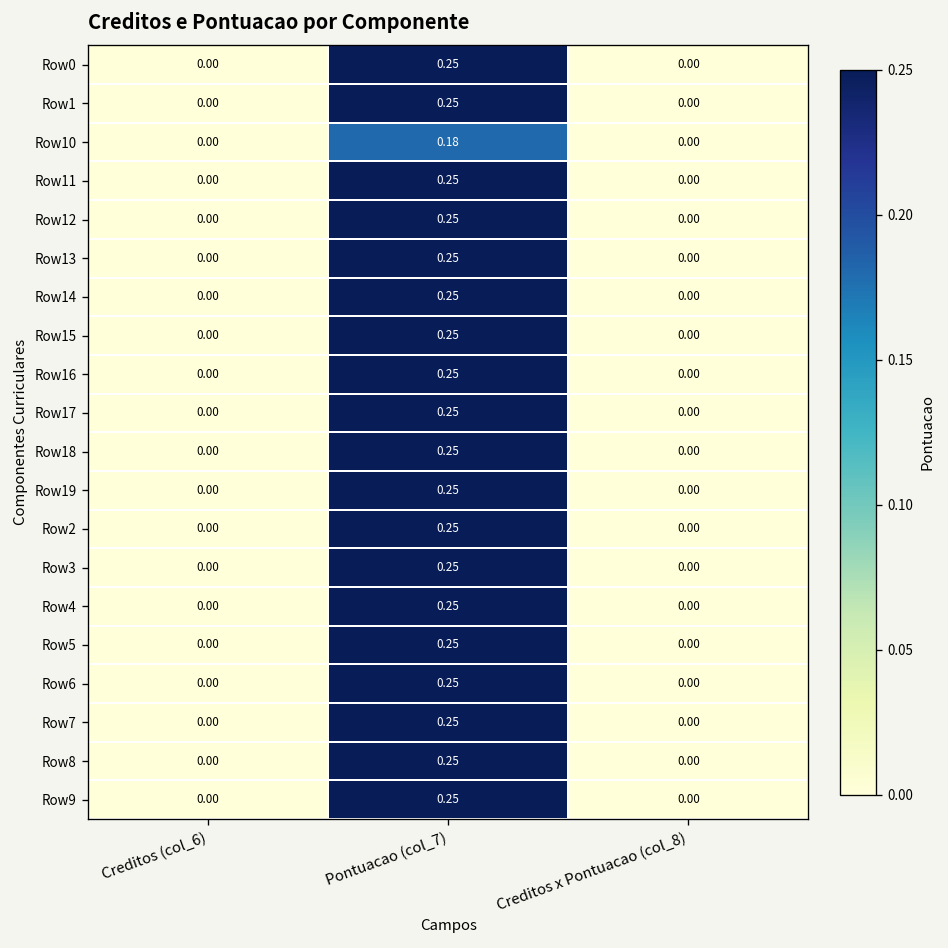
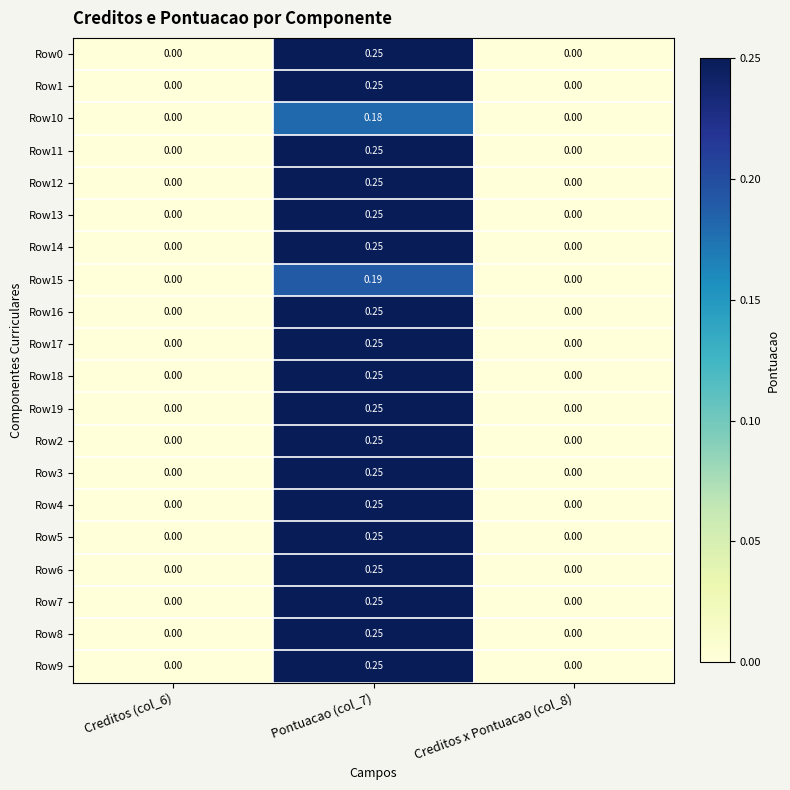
  {
    "Row0": {
      "Creditos (col_6)": 0.00,
      "Pontuacao (col_7)": 0.25,
      "Creditos x Pontuacao (col_8)": 0.00
    },
    "Row1": {
      "Creditos (col_6)": 0.00,
      "Pontuacao (col_7)": 0.25,
      "Creditos x Pontuacao (col_8)": 0.00
    },
    "Row10": {
      "Creditos (col_6)": 0.00,
      "Pontuacao (col_7)": 0.18,
      "Creditos x Pontuacao (col_8)": 0.00
    },
    "Row11": {
      "Creditos (col_6)": 0.00,
      "Pontuacao (col_7)": 0.25,
      "Creditos x Pontuacao (col_8)": 0.00
    },
    "Row12": {
      "Creditos (col_6)": 0.00,
      "Pontuacao (col_7)": 0.25,
      "Creditos x Pontuacao (col_8)": 0.00
    },
    "Row13": {
      "Creditos (col_6)": 0.00,
      "Pontuacao (col_7)": 0.25,
      "Creditos x Pontuacao (col_8)": 0.00
    },
    "Row14": {
      "Creditos (col_6)": 0.00,
      "Pontuacao (col_7)": 0.25,
      "Creditos x Pontuacao (col_8)": 0.00
    },
    "Row15": {
      "Creditos (col_6)": 0.00,
-     "Pontuacao (col_7)": 0.25,
+     "Pontuacao (col_7)": 0.19,
      "Creditos x Pontuacao (col_8)": 0.00
    },
    "Row16": {
      "Creditos (col_6)": 0.00,
      "Pontuacao (col_7)": 0.25,
      "Creditos x Pontuacao (col_8)": 0.00
    },
    "Row17": {
      "Creditos (col_6)": 0.00,
      "Pontuacao (col_7)": 0.25,
      "Creditos x Pontuacao (col_8)": 0.00
    },
    "Row18": {
      "Creditos (col_6)": 0.00,
      "Pontuacao (col_7)": 0.25,
      "Creditos x Pontuacao (col_8)": 0.00
    },
    "Row19": {
      "Creditos (col_6)": 0.00,
      "Pontuacao (col_7)": 0.25,
      "Creditos x Pontuacao (col_8)": 0.00
    },
    "Row2": {
      "Creditos (col_6)": 0.00,
      "Pontuacao (col_7)": 0.25,
      "Creditos x Pontuacao (col_8)": 0.00
    },
    "Row3": {
      "Creditos (col_6)": 0.00,
      "Pontuacao (col_7)": 0.25,
      "Creditos x Pontuacao (col_8)": 0.00
    },
    "Row4": {
      "Creditos (col_6)": 0.00,
      "Pontuacao (col_7)": 0.25,
      "Creditos x Pontuacao (col_8)": 0.00
    },
    "Row5": {
      "Creditos (col_6)": 0.00,
      "Pontuacao (col_7)": 0.25,
      "Creditos x Pontuacao (col_8)": 0.00
    },
    "Row6": {
      "Creditos (col_6)": 0.00,
      "Pontuacao (col_7)": 0.25,
      "Creditos x Pontuacao (col_8)": 0.00
    },
    "Row7": {
      "Creditos (col_6)": 0.00,
      "Pontuacao (col_7)": 0.25,
      "Creditos x Pontuacao (col_8)": 0.00
    },
    "Row8": {
      "Creditos (col_6)": 0.00,
      "Pontuacao (col_7)": 0.25,
      "Creditos x Pontuacao (col_8)": 0.00
    },
    "Row9": {
      "Creditos (col_6)": 0.00,
      "Pontuacao (col_7)": 0.25,
      "Creditos x Pontuacao (col_8)": 0.00
    }
  }
